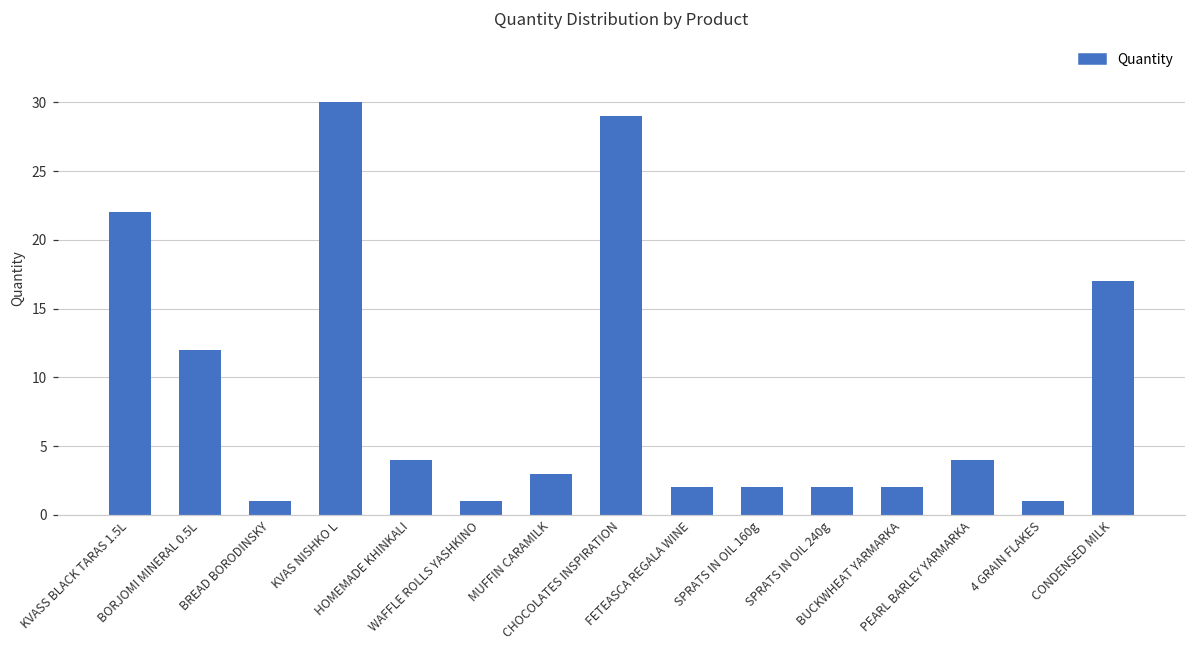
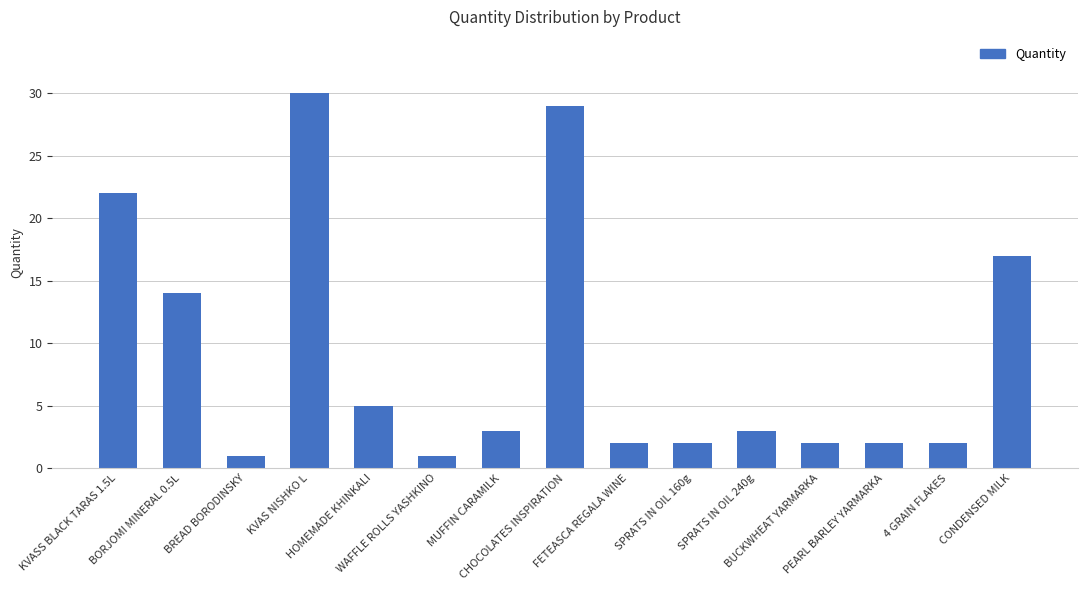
  {
    "KVASS BLACK TARAS 1.5L": 22,
-   "BORJOMI MINERAL 0.5L": 12,
+   "BORJOMI MINERAL 0.5L": 14,
    "BREAD BORODINSKY": 1,
    "KVAS NISHKO L": 30,
-   "HOMEMADE KHINKALI": 4,
+   "HOMEMADE KHINKALI": 5,
    "WAFFLE ROLLS YASHKINO": 1,
    "MUFFIN CARAMILK": 3,
    "CHOCOLATES INSPIRATION": 29,
    "FETEASCA REGALA WINE": 2,
    "SPRATS IN OIL 160g": 2,
-   "SPRATS IN OIL 240g": 2,
+   "SPRATS IN OIL 240g": 3,
    "BUCKWHEAT YARMARKA": 2,
-   "PEARL BARLEY YARMARKA": 4,
-   "4 GRAIN FLAKES": 1,
+   "PEARL BARLEY YARMARKA": 2,
+   "4 GRAIN FLAKES": 2,
    "CONDENSED MILK": 17
  }
